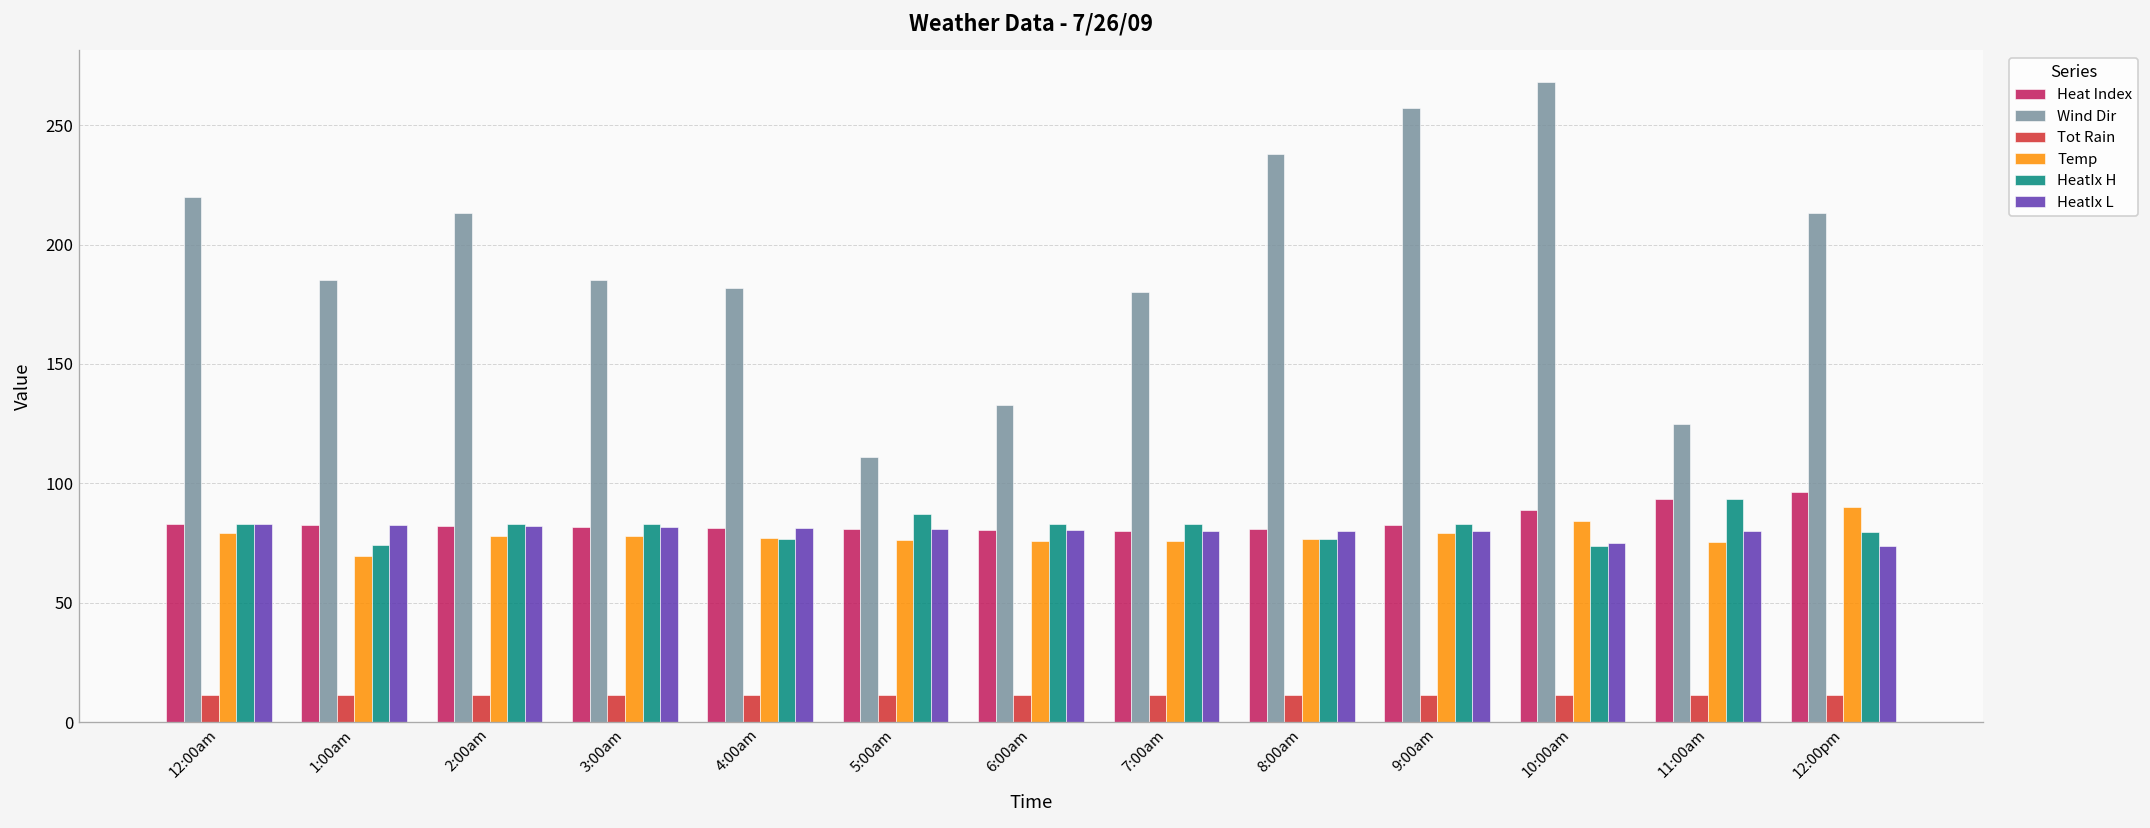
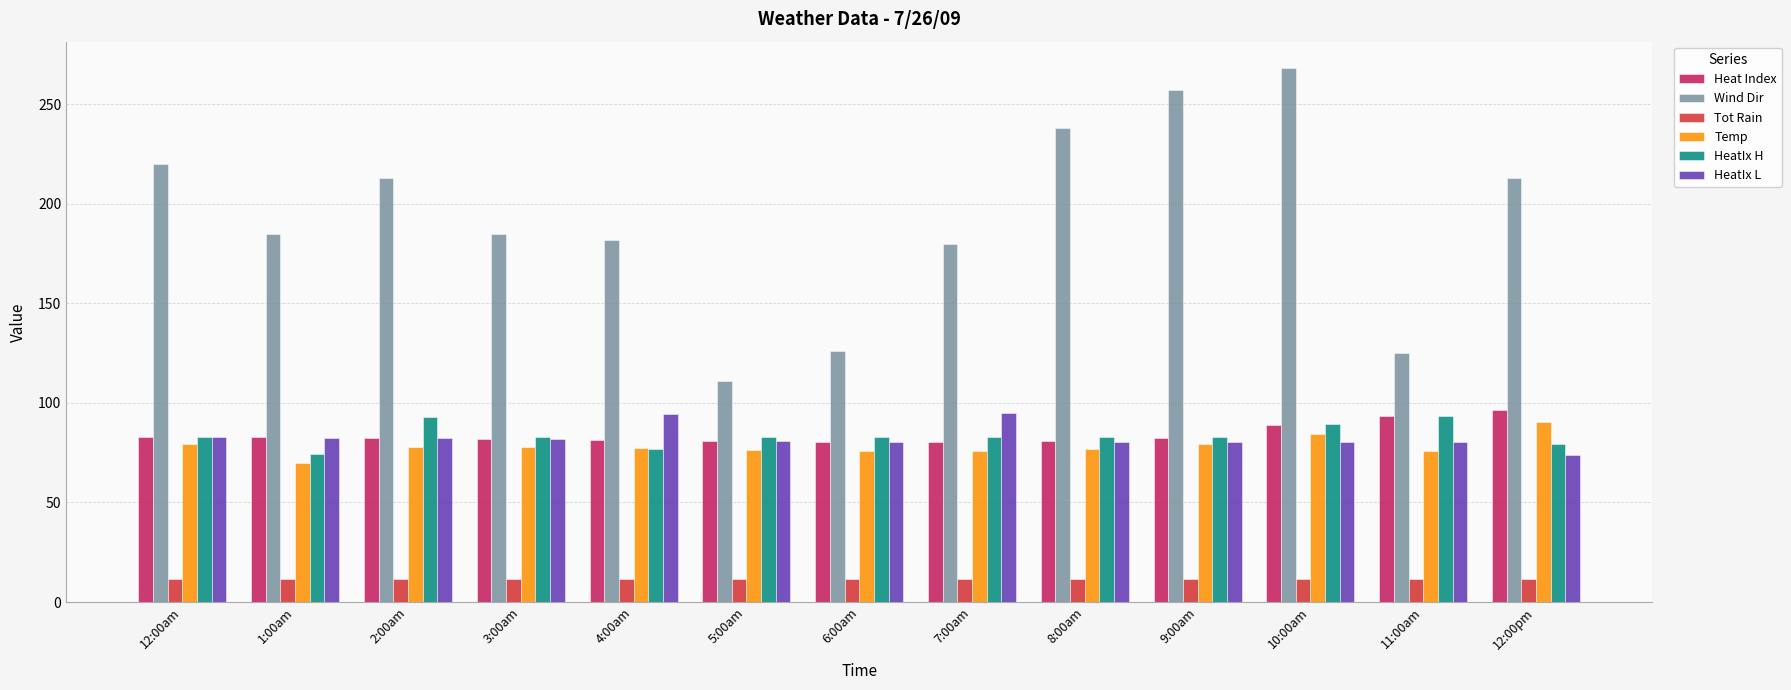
  {
    "Wind Dir": {
      "12:00am": 220,
      "1:00am": 185,
      "2:00am": 213,
      "3:00am": 185,
      "4:00am": 182,
      "5:00am": 111,
-     "6:00am": 133,
+     "6:00am": 126,
      "7:00am": 180,
      "8:00am": 238,
      "9:00am": 257,
      "10:00am": 268,
      "11:00am": 125,
      "12:00pm": 213
    },
    "Temp": {
      "12:00am": 79,
      "1:00am": 70,
      "2:00am": 78,
      "3:00am": 78,
      "4:00am": 77,
      "5:00am": 77,
      "6:00am": 76,
      "7:00am": 76,
      "8:00am": 77,
      "9:00am": 79,
      "10:00am": 85,
      "11:00am": 76,
      "12:00pm": 90
    },
    "HeatIx H": {
      "12:00am": 83,
      "1:00am": 74,
-     "2:00am": 83,
+     "2:00am": 93,
      "3:00am": 83,
      "4:00am": 77,
-     "5:00am": 87,
+     "5:00am": 83,
      "6:00am": 83,
      "7:00am": 83,
-     "8:00am": 77,
+     "8:00am": 83,
      "9:00am": 83,
-     "10:00am": 74,
+     "10:00am": 89,
      "11:00am": 93,
      "12:00pm": 80
    },
    "HeatIx L": {
      "12:00am": 83,
      "1:00am": 83,
      "2:00am": 82,
      "3:00am": 82,
-     "4:00am": 81,
+     "4:00am": 94,
      "5:00am": 81,
      "6:00am": 81,
-     "7:00am": 80,
+     "7:00am": 95,
      "8:00am": 80,
      "9:00am": 80,
-     "10:00am": 75,
+     "10:00am": 80,
      "11:00am": 80,
      "12:00pm": 74
    }
  }
